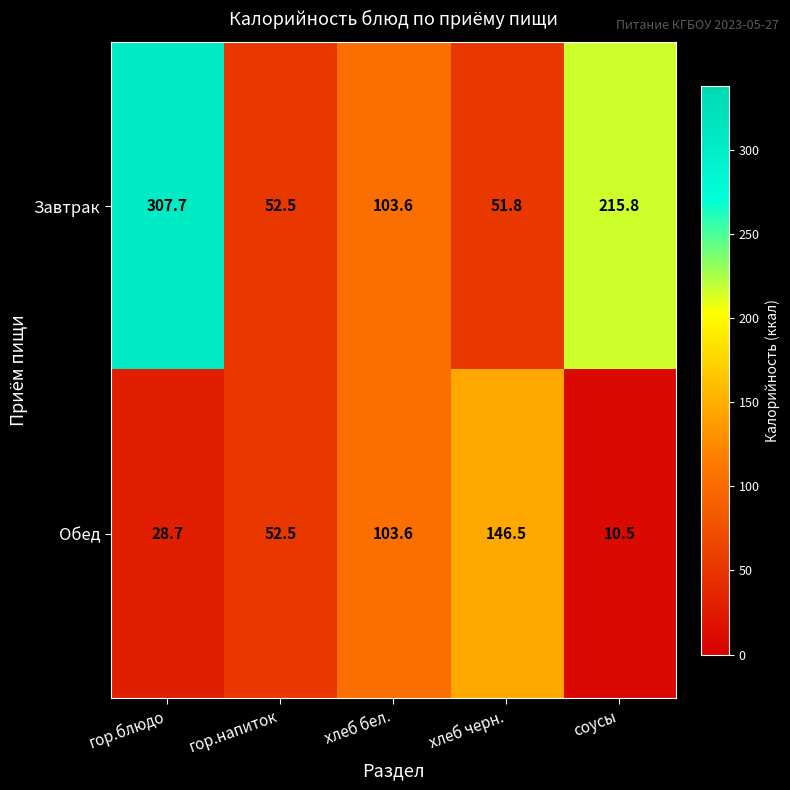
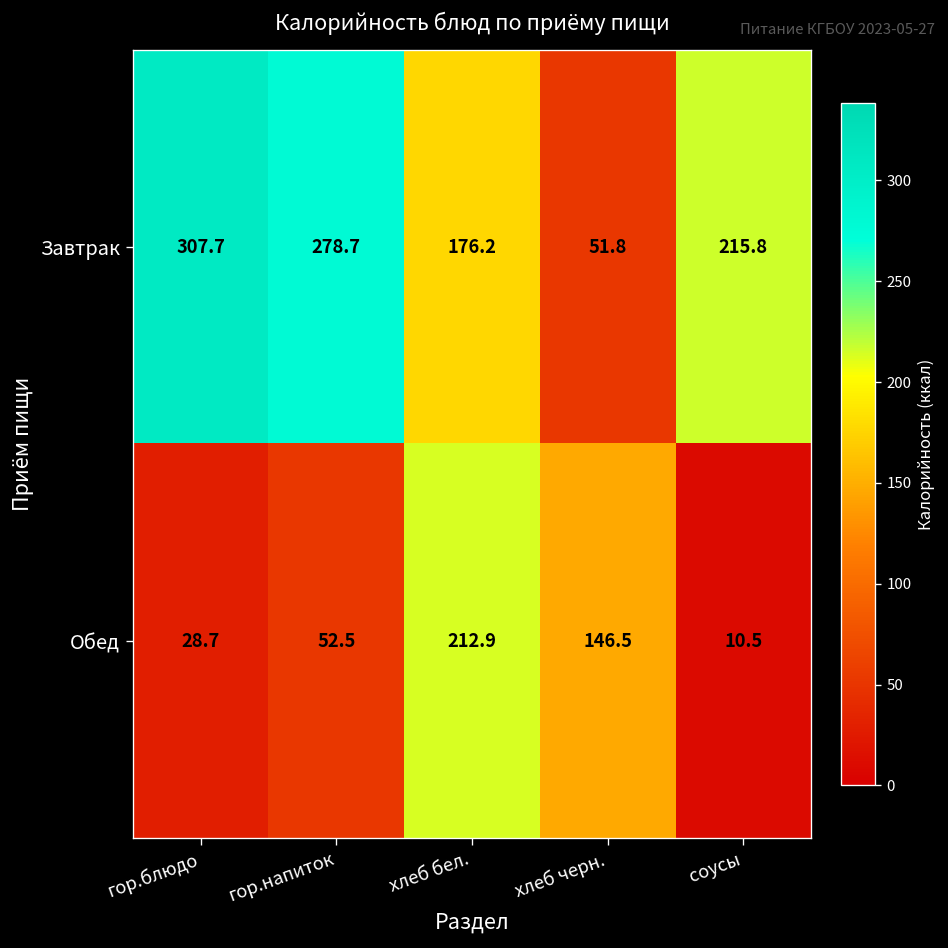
  {
    "Завтрак": {
      "гор.блюдо": 307.7,
-     "гор.напиток": 52.5,
-     "хлеб бел.": 103.6,
+     "гор.напиток": 278.7,
+     "хлеб бел.": 176.2,
      "хлеб черн.": 51.8,
      "соусы": 215.8
    },
    "Обед": {
      "гор.блюдо": 28.7,
      "гор.напиток": 52.5,
-     "хлеб бел.": 103.6,
+     "хлеб бел.": 212.9,
      "хлеб черн.": 146.5,
      "соусы": 10.5
    }
  }
